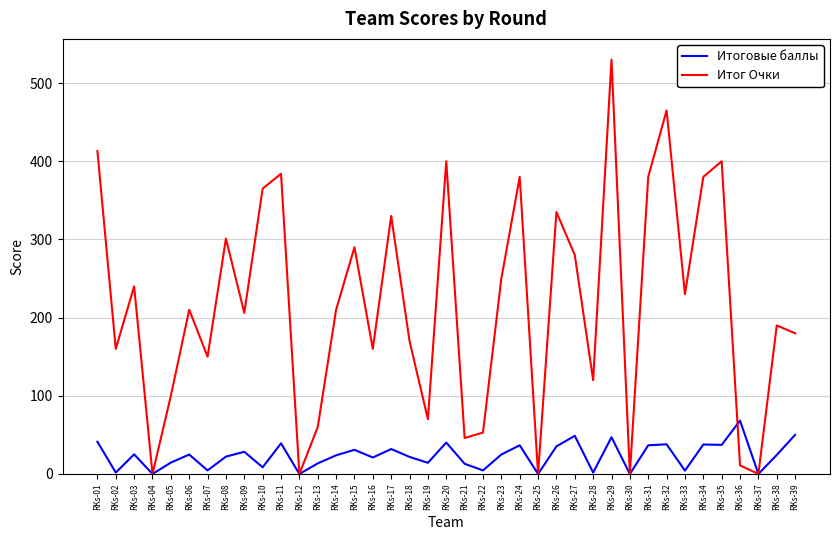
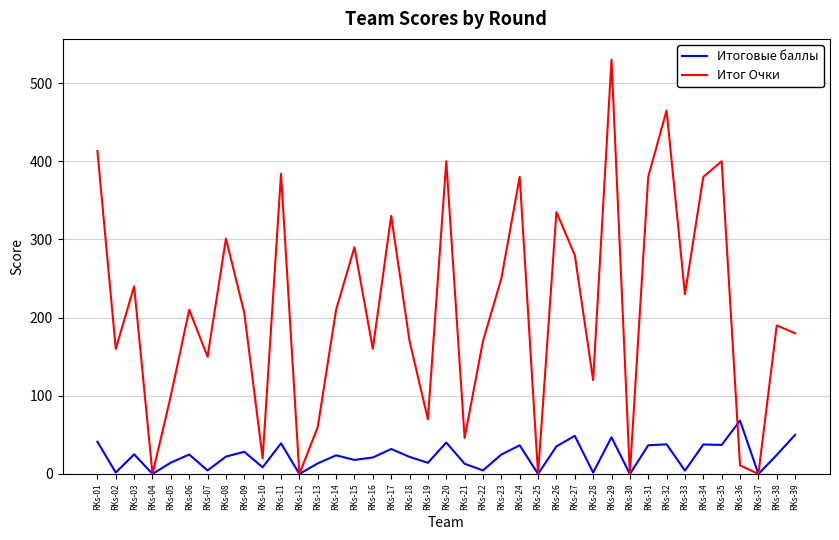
  {
    "Итоговые баллы": {
      "RKs-01": 40,
      "RKs-02": 0,
      "RKs-03": 30,
      "RKs-05": 10,
      "RKs-06": 20,
      "RKs-07": 0,
      "RKs-08": 20,
      "RKs-09": 30,
      "RKs-10": 10,
      "RKs-11": 40,
      "RKs-13": 10,
      "RKs-14": 20,
-     "RKs-15": 30,
+     "RKs-15": 20,
      "RKs-16": 20,
      "RKs-17": 30,
      "RKs-18": 20,
      "RKs-19": 10,
      "RKs-20": 40,
      "RKs-21": 10,
      "RKs-22": 0,
      "RKs-23": 20,
      "RKs-24": 40,
      "RKs-26": 40,
      "RKs-27": 50,
      "RKs-28": 0,
      "RKs-29": 50,
      "RKs-31": 40,
      "RKs-32": 40,
      "RKs-33": 0,
      "RKs-34": 40,
      "RKs-35": 40,
      "RKs-36": 70,
      "RKs-38": 20,
      "RKs-39": 50
    },
    "Итог Очки": {
      "RKs-01": 410,
      "RKs-02": 160,
      "RKs-03": 240,
      "RKs-05": 100,
      "RKs-06": 210,
      "RKs-07": 150,
      "RKs-08": 300,
      "RKs-09": 210,
-     "RKs-10": 370,
+     "RKs-10": 20,
      "RKs-11": 380,
      "RKs-13": 60,
      "RKs-14": 210,
      "RKs-15": 290,
      "RKs-16": 160,
      "RKs-17": 330,
      "RKs-18": 170,
      "RKs-19": 70,
      "RKs-20": 400,
      "RKs-21": 50,
-     "RKs-22": 50,
+     "RKs-22": 170,
      "RKs-23": 250,
      "RKs-24": 380,
      "RKs-26": 340,
      "RKs-27": 280,
      "RKs-28": 120,
      "RKs-29": 530,
      "RKs-31": 380,
      "RKs-32": 470,
      "RKs-33": 230,
      "RKs-34": 380,
      "RKs-35": 400,
      "RKs-36": 10,
      "RKs-38": 190,
      "RKs-39": 180
    }
  }
